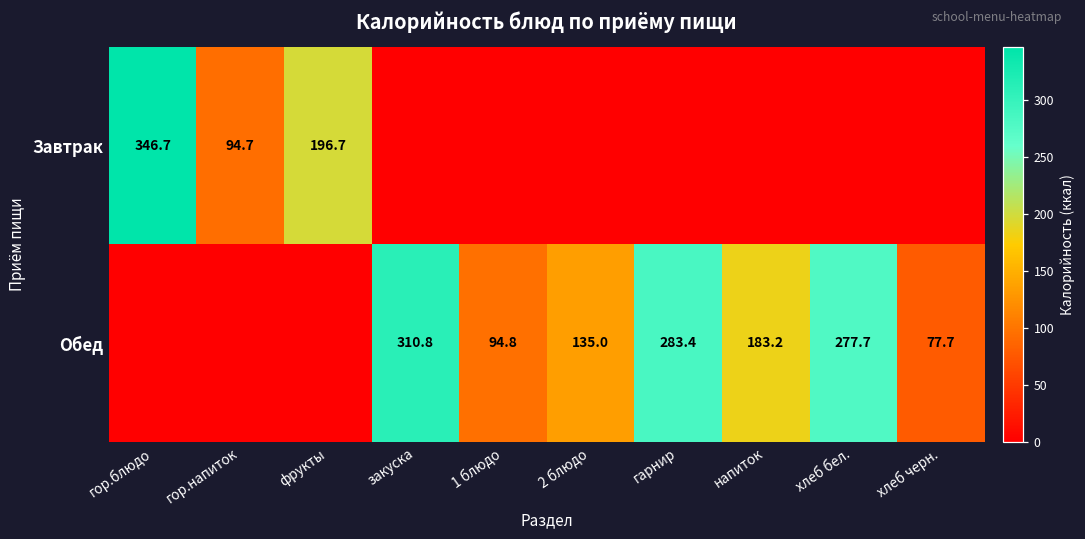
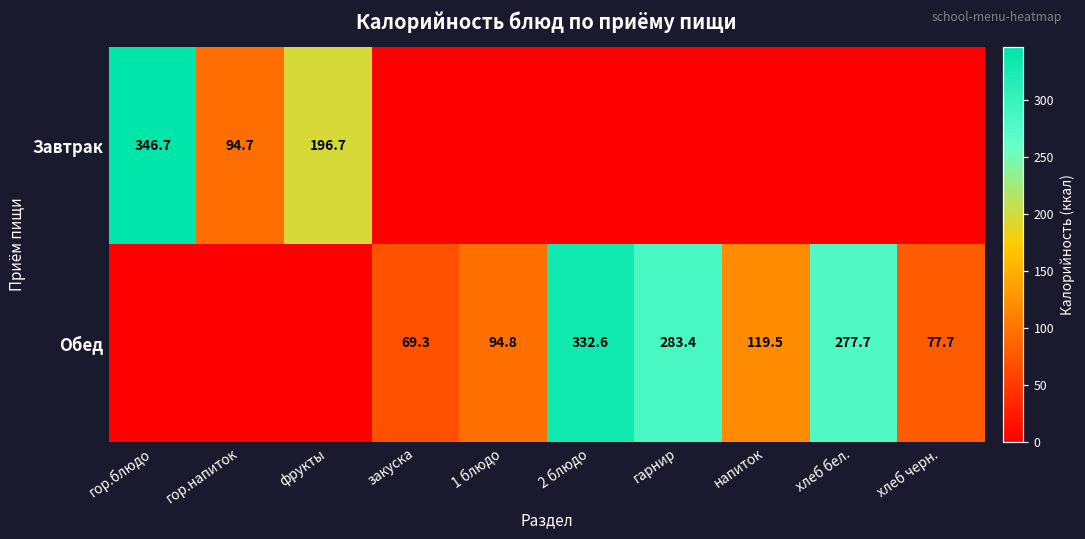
  {
    "Завтрак": {
      "гор.блюдо": 346.7,
      "гор.напиток": 94.7,
      "фрукты": 196.7
    },
    "Обед": {
-     "закуска": 310.8,
+     "закуска": 69.3,
      "1 блюдо": 94.8,
-     "2 блюдо": 135.0,
+     "2 блюдо": 332.6,
      "гарнир": 283.4,
-     "напиток": 183.2,
+     "напиток": 119.5,
      "хлеб бел.": 277.7,
      "хлеб черн.": 77.7
    }
  }
